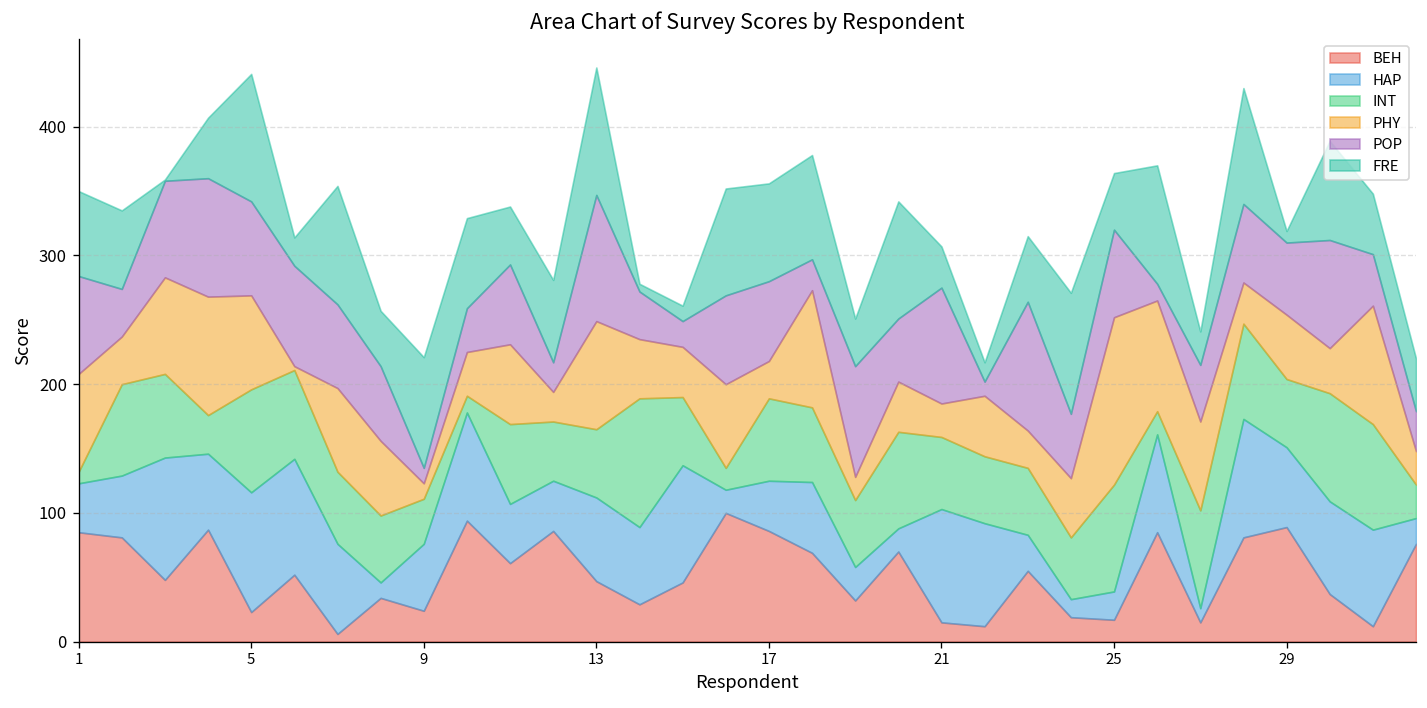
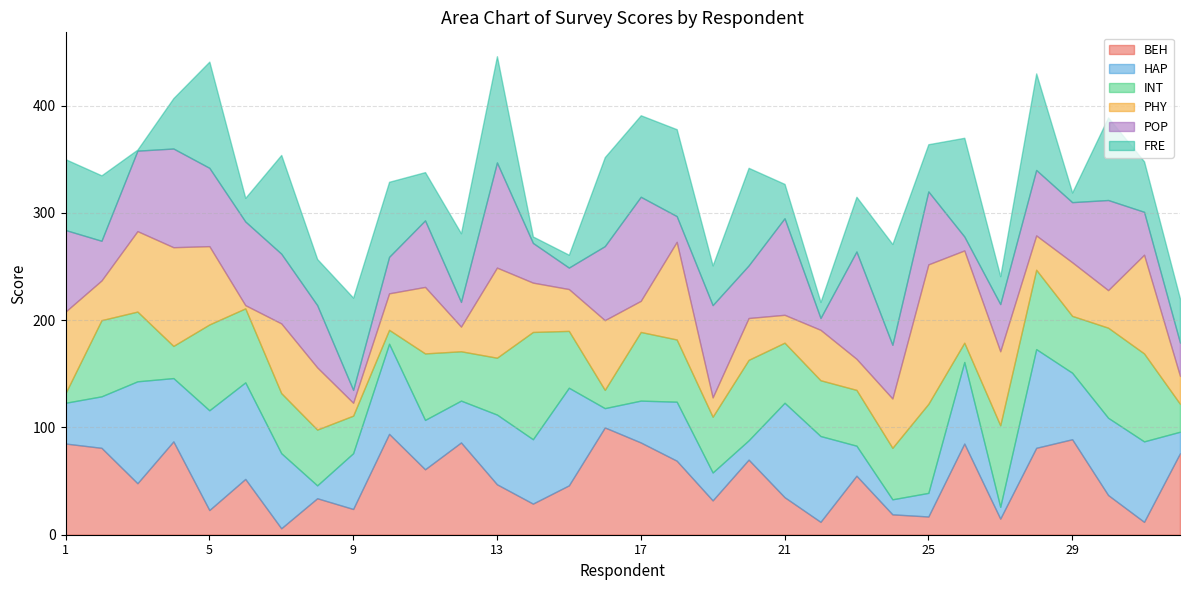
  {
    "BEH": {
      "1": 85,
      "5": 23,
      "9": 24,
      "13": 47,
      "17": 86,
-     "21": 15,
+     "21": 35,
      "25": 17,
      "29": 89
    },
    "PHY": {
      "1": 76,
      "5": 73,
      "9": 12,
      "13": 84,
      "17": 29,
      "21": 26,
      "25": 130,
      "29": 50
    },
    "POP": {
      "1": 76,
      "5": 73,
      "9": 12,
      "13": 98,
-     "17": 62,
+     "17": 97,
      "21": 90,
      "25": 68,
      "29": 56
    }
  }
